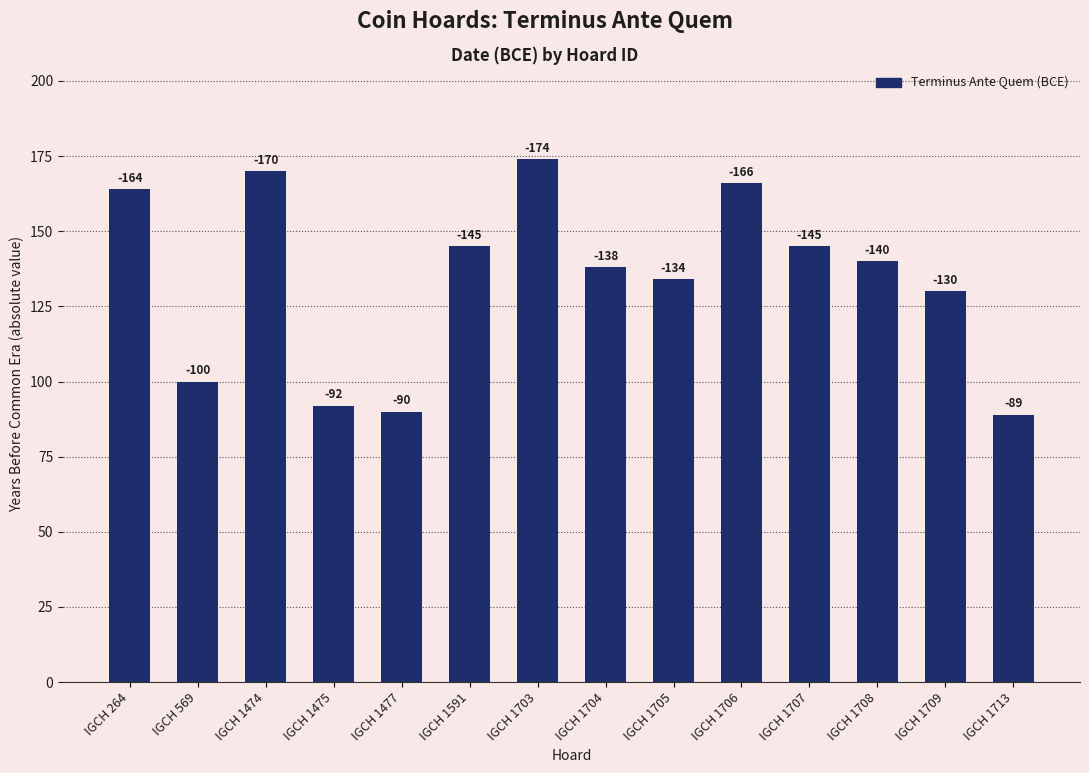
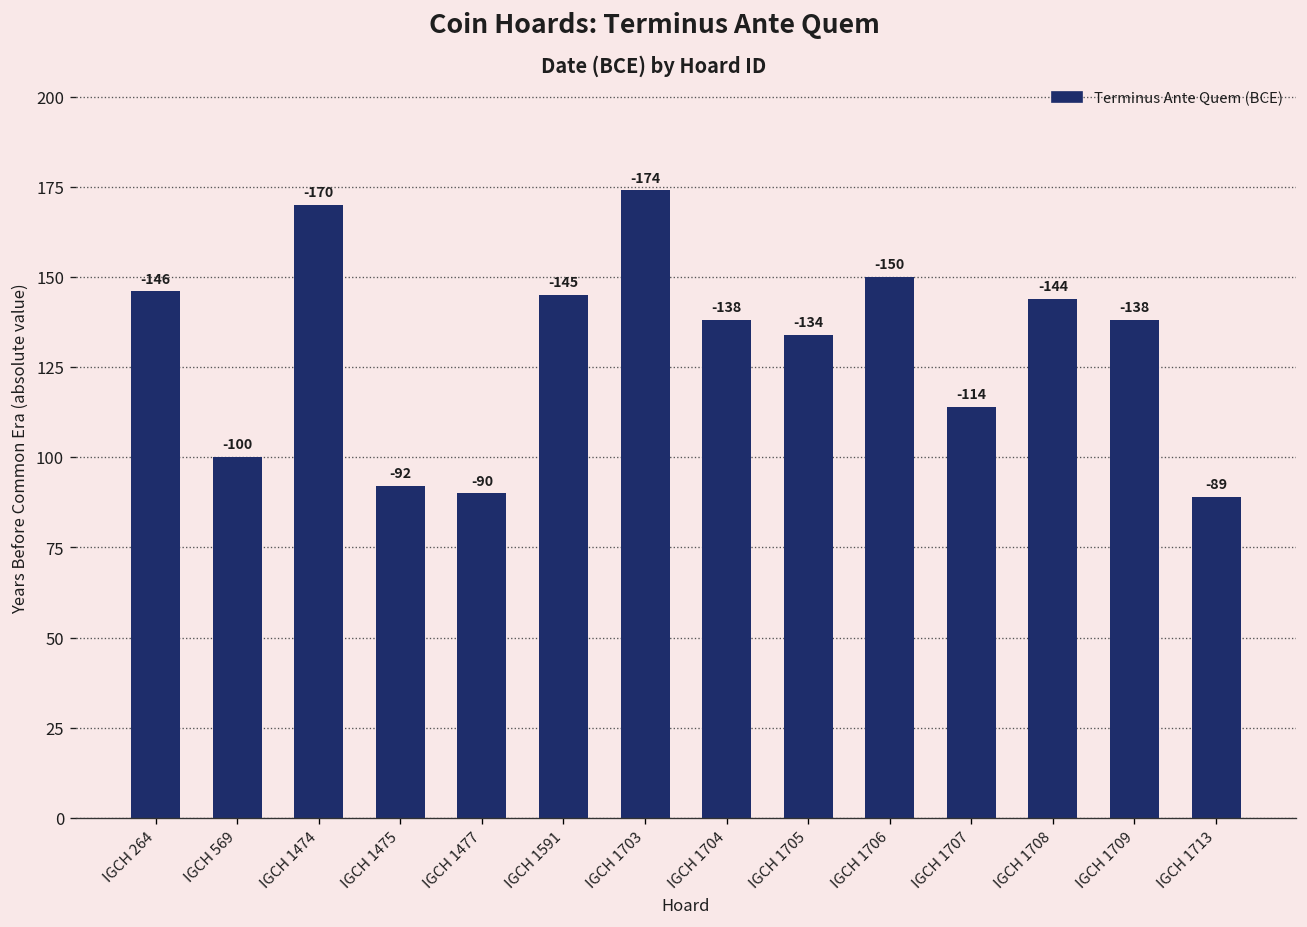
  {
-   "IGCH 264": -164,
-   "IGCH 1706": -166,
-   "IGCH 1707": -145,
-   "IGCH 1708": -140,
-   "IGCH 1709": -130
+   "IGCH 264": -146,
+   "IGCH 1706": -150,
+   "IGCH 1707": -114,
+   "IGCH 1708": -144,
+   "IGCH 1709": -138
  }
